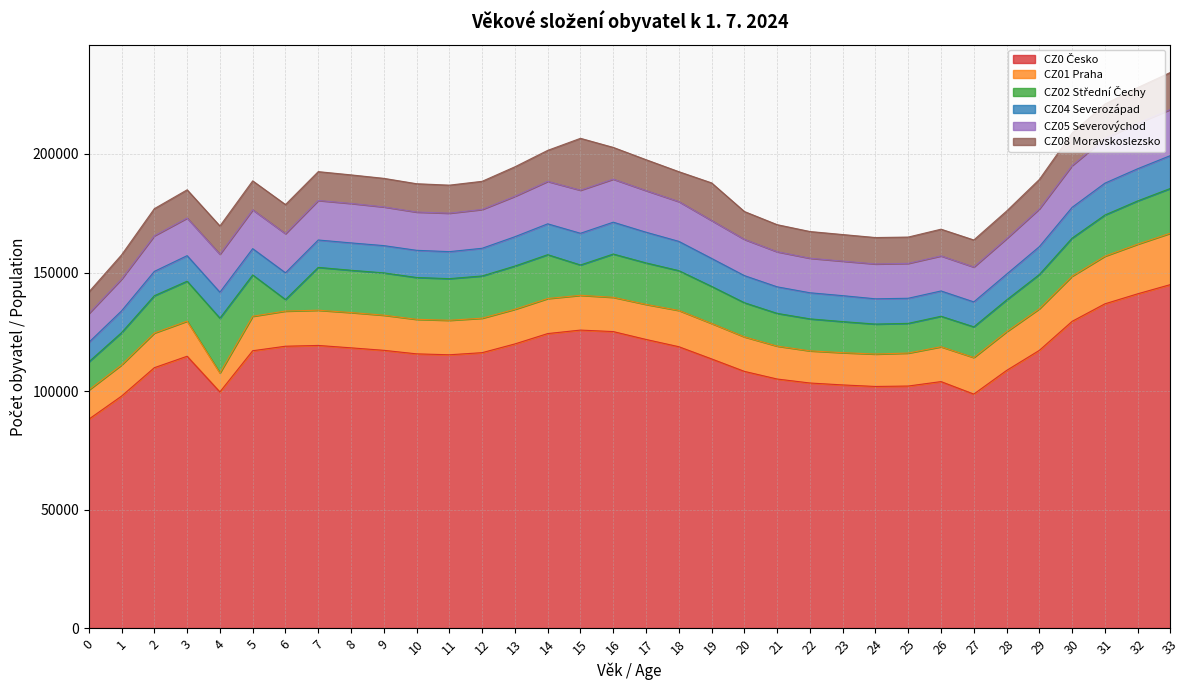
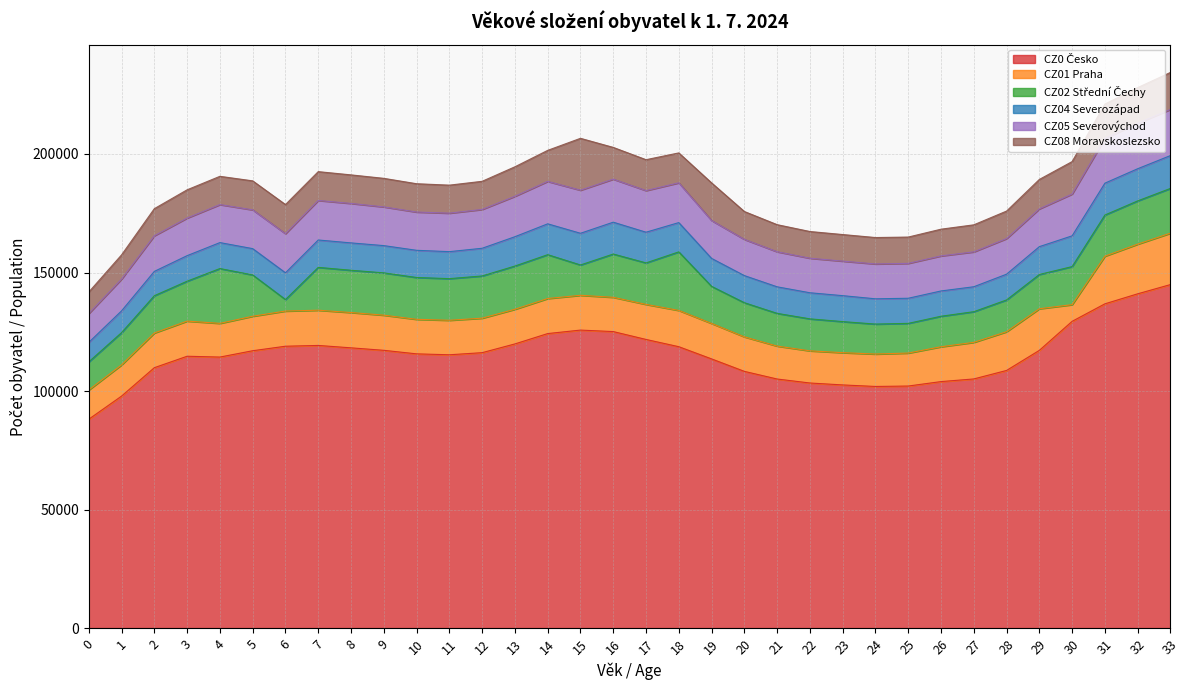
  {
    "CZ0 Česko": {
      "0": 88000,
      "1": 98000,
      "2": 110000,
      "3": 115000,
-     "4": 100000,
+     "4": 114000,
      "5": 117000,
      "6": 119000,
      "7": 119000,
      "8": 118000,
      "9": 117000,
      "10": 116000,
      "11": 115000,
      "12": 116000,
      "13": 120000,
      "14": 124000,
      "15": 126000,
      "16": 125000,
      "17": 122000,
      "18": 119000,
      "19": 114000,
      "20": 108000,
      "21": 105000,
      "22": 103000,
      "23": 103000,
      "24": 102000,
      "25": 102000,
      "26": 104000,
-     "27": 99000,
+     "27": 105000,
      "28": 109000,
      "29": 117000,
      "30": 129000,
      "31": 137000,
      "32": 141000,
      "33": 145000
    },
    "CZ01 Praha": {
      "0": 12000,
      "1": 13000,
      "2": 15000,
      "3": 15000,
-     "4": 8000,
+     "4": 14000,
      "5": 15000,
      "6": 15000,
      "7": 15000,
      "8": 15000,
      "9": 15000,
      "10": 15000,
      "11": 15000,
      "12": 15000,
      "13": 15000,
      "14": 15000,
      "15": 15000,
      "16": 14000,
      "17": 15000,
      "18": 15000,
      "19": 15000,
      "20": 15000,
      "21": 14000,
      "22": 14000,
      "23": 14000,
      "24": 14000,
      "25": 14000,
      "26": 15000,
      "27": 15000,
      "28": 16000,
      "29": 18000,
-     "30": 19000,
+     "30": 7000,
      "31": 20000,
      "32": 21000,
      "33": 22000
    },
    "CZ02 Střední Čechy": {
      "0": 12000,
      "1": 14000,
      "2": 16000,
      "3": 17000,
      "4": 23000,
      "5": 17000,
      "6": 5000,
      "7": 18000,
      "8": 18000,
      "9": 18000,
      "10": 18000,
      "11": 18000,
      "12": 18000,
      "13": 18000,
      "14": 19000,
      "15": 13000,
      "16": 18000,
      "17": 18000,
-     "18": 17000,
+     "18": 25000,
      "19": 16000,
      "20": 14000,
      "21": 14000,
      "22": 13000,
      "23": 13000,
      "24": 13000,
      "25": 13000,
      "26": 13000,
      "27": 13000,
      "28": 13000,
      "29": 14000,
      "30": 16000,
      "31": 17000,
      "32": 18000,
      "33": 19000
    },
    "CZ04 Severozápad": {
      "0": 8000,
      "1": 9000,
      "2": 10000,
      "3": 11000,
      "4": 11000,
      "5": 11000,
      "6": 11000,
      "7": 12000,
      "8": 12000,
      "9": 11000,
      "10": 11000,
      "11": 11000,
      "12": 12000,
      "13": 12000,
      "14": 13000,
      "15": 13000,
      "16": 13000,
      "17": 13000,
      "18": 12000,
      "19": 12000,
      "20": 11000,
      "21": 11000,
      "22": 11000,
      "23": 11000,
      "24": 11000,
      "25": 11000,
      "26": 11000,
      "27": 11000,
      "28": 11000,
      "29": 12000,
      "30": 13000,
      "31": 13000,
      "32": 14000,
      "33": 14000
    },
    "CZ05 Severovýchod": {
      "0": 12000,
      "1": 13000,
      "2": 15000,
      "3": 16000,
      "4": 16000,
      "5": 16000,
      "6": 17000,
      "7": 17000,
      "8": 17000,
      "9": 16000,
      "10": 16000,
      "11": 16000,
      "12": 16000,
      "13": 17000,
      "14": 18000,
      "15": 18000,
      "16": 18000,
      "17": 18000,
      "18": 17000,
      "19": 16000,
      "20": 15000,
      "21": 15000,
      "22": 15000,
      "23": 15000,
      "24": 15000,
      "25": 15000,
      "26": 15000,
      "27": 15000,
      "28": 15000,
      "29": 16000,
      "30": 18000,
      "33": 19000
    },
    "CZ08 Moravskoslezsko": {
      "0": 9000,
      "1": 10000,
      "2": 11000,
      "3": 12000,
      "4": 12000,
      "5": 12000,
      "6": 12000,
      "7": 12000,
      "8": 12000,
      "9": 12000,
      "10": 12000,
      "11": 12000,
      "12": 12000,
      "13": 12000,
      "14": 13000,
      "15": 22000,
      "16": 13000,
      "17": 13000,
      "18": 13000,
      "19": 16000,
      "20": 12000,
      "21": 11000,
      "22": 11000,
      "23": 11000,
      "24": 11000,
      "25": 11000,
      "26": 11000,
      "27": 11000,
      "28": 12000,
      "29": 12000,
      "33": 16000
    }
  }
